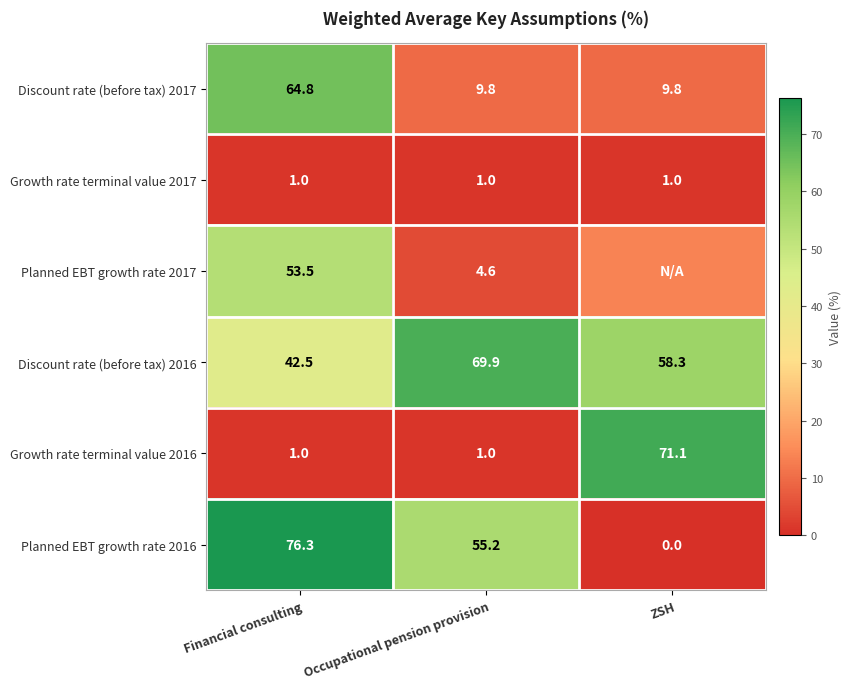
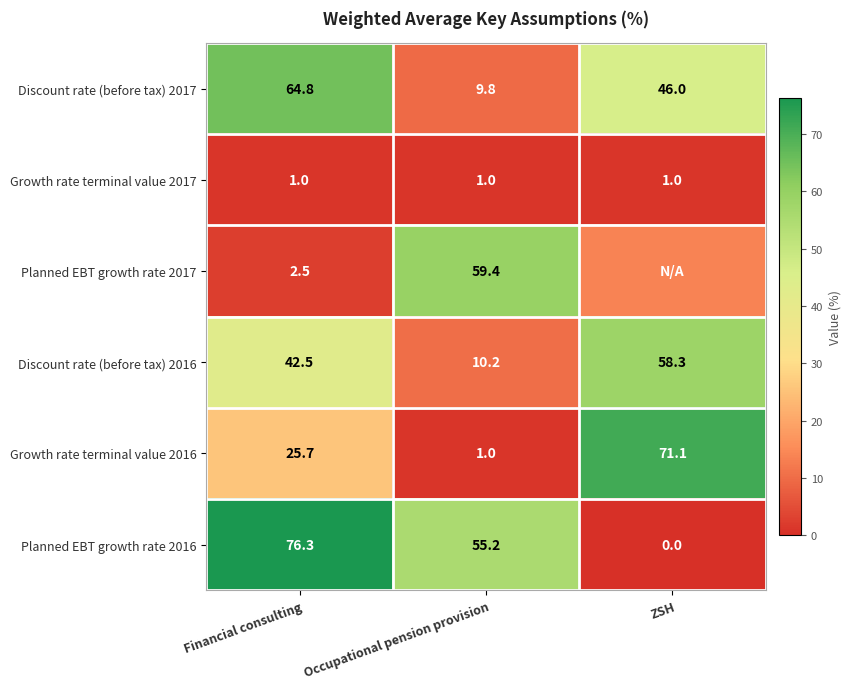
  {
    "Discount rate (before tax) 2017": {
      "Financial consulting": 64.8,
      "Occupational pension provision": 9.8,
-     "ZSH": 9.8
+     "ZSH": 46.0
    },
    "Growth rate terminal value 2017": {
      "Financial consulting": 1.0,
      "Occupational pension provision": 1.0,
      "ZSH": 1.0
    },
    "Planned EBT growth rate 2017": {
-     "Financial consulting": 53.5,
-     "Occupational pension provision": 4.6
+     "Financial consulting": 2.5,
+     "Occupational pension provision": 59.4
    },
    "Discount rate (before tax) 2016": {
      "Financial consulting": 42.5,
-     "Occupational pension provision": 69.9,
+     "Occupational pension provision": 10.2,
      "ZSH": 58.3
    },
    "Growth rate terminal value 2016": {
-     "Financial consulting": 1.0,
+     "Financial consulting": 25.7,
      "Occupational pension provision": 1.0,
      "ZSH": 71.1
    },
    "Planned EBT growth rate 2016": {
      "Financial consulting": 76.3,
      "Occupational pension provision": 55.2,
      "ZSH": 0.0
    }
  }
